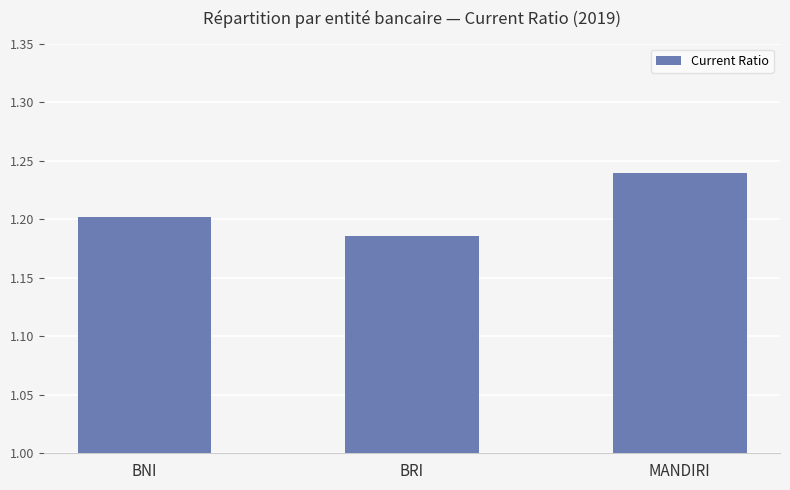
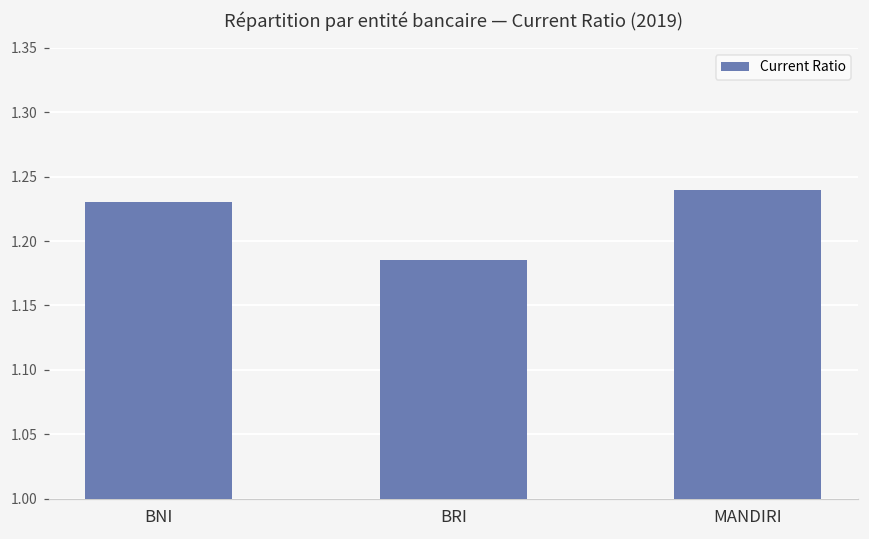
  {
-   "BNI": 1.202,
+   "BNI": 1.230,
    "BRI": 1.185,
    "MANDIRI": 1.239
  }
